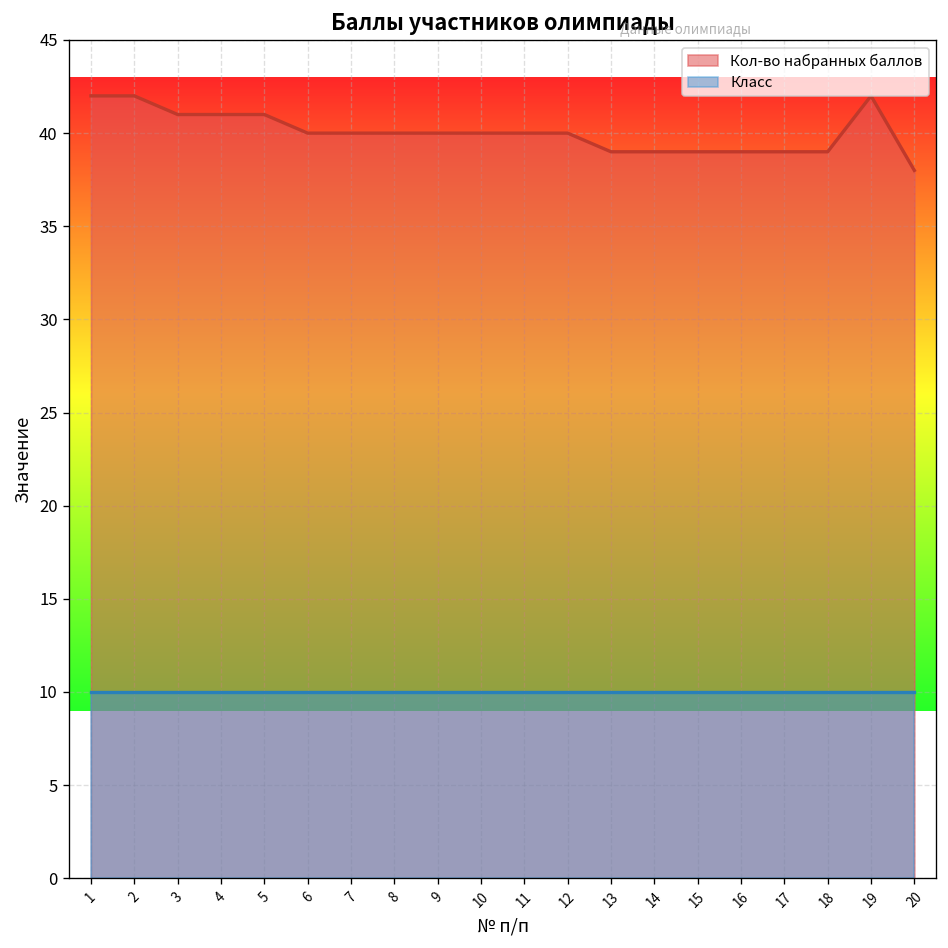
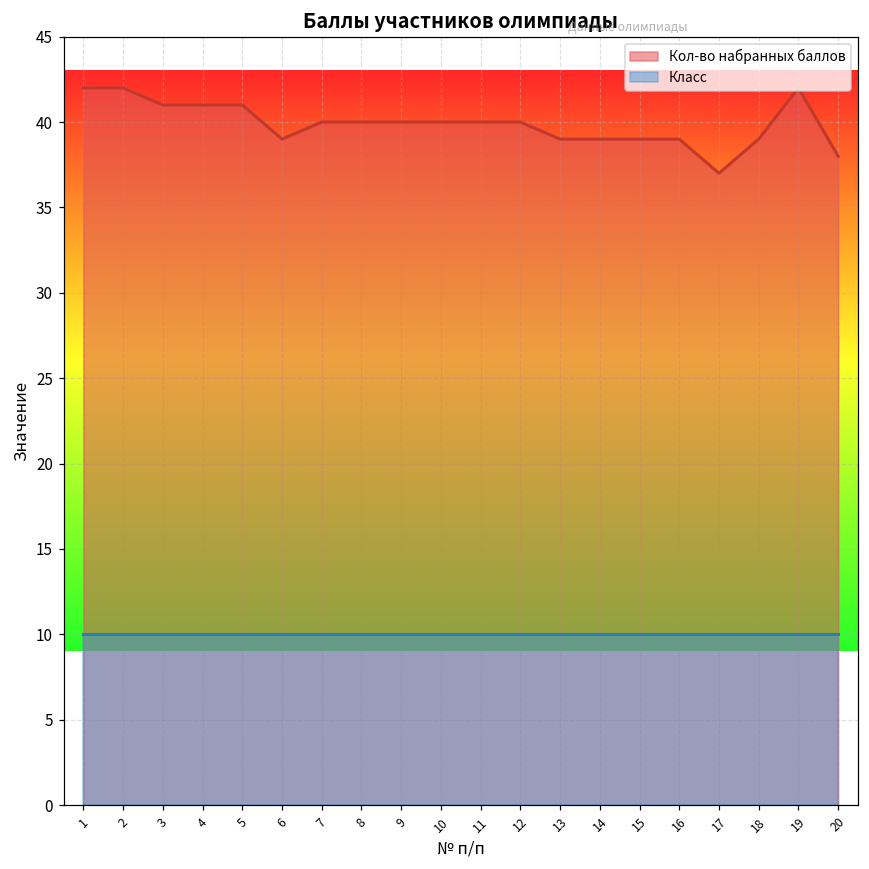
  {
    "Кол-во набранных баллов": {
      "1": 42,
      "2": 42,
      "3": 41,
      "4": 41,
      "5": 41,
-     "6": 40,
+     "6": 39,
      "7": 40,
      "8": 40,
      "9": 40,
      "10": 40,
      "11": 40,
      "12": 40,
      "13": 39,
      "14": 39,
      "15": 39,
      "16": 39,
-     "17": 39,
+     "17": 37,
      "18": 39,
      "20": 38
    },
    "Класс": {
      "1": 10,
      "2": 10,
      "3": 10,
      "4": 10,
      "5": 10,
      "6": 10,
      "7": 10,
      "8": 10,
      "9": 10,
      "10": 10,
      "11": 10,
      "12": 10,
      "13": 10,
      "14": 10,
      "15": 10,
      "16": 10,
      "17": 10,
      "18": 10,
      "19": 10,
      "20": 10
    }
  }
